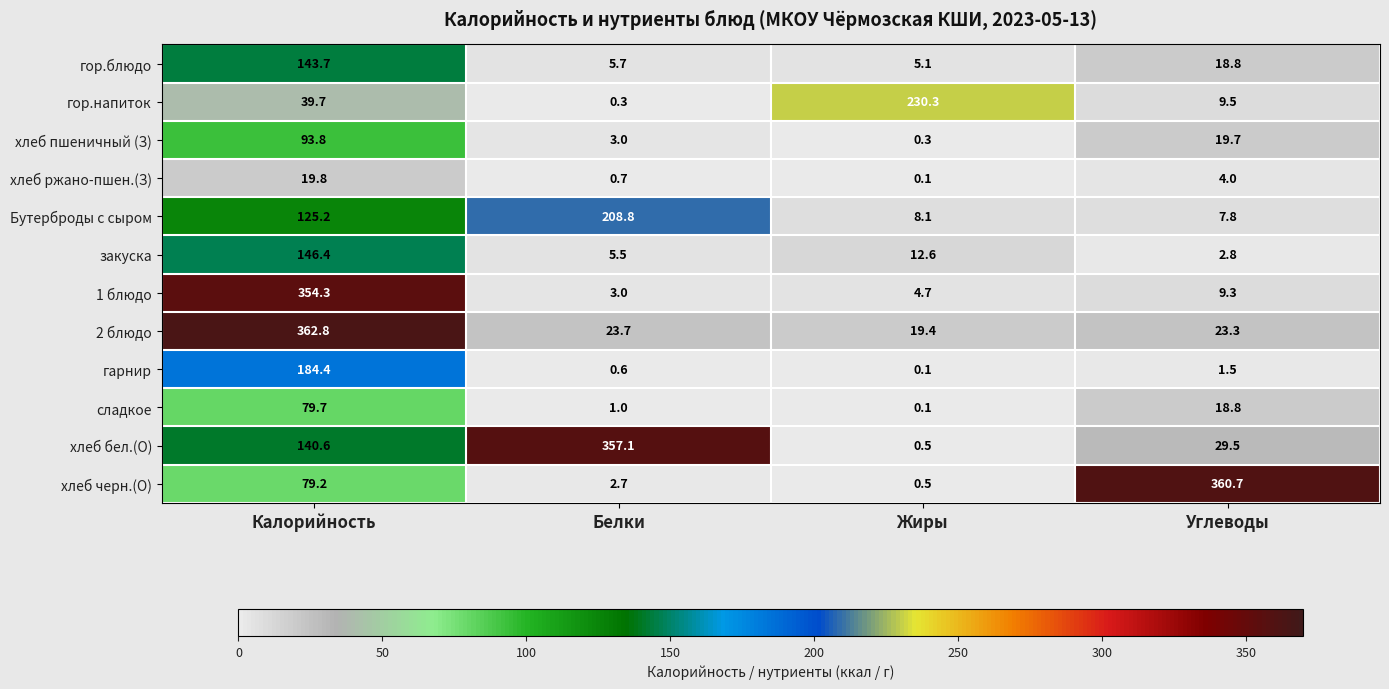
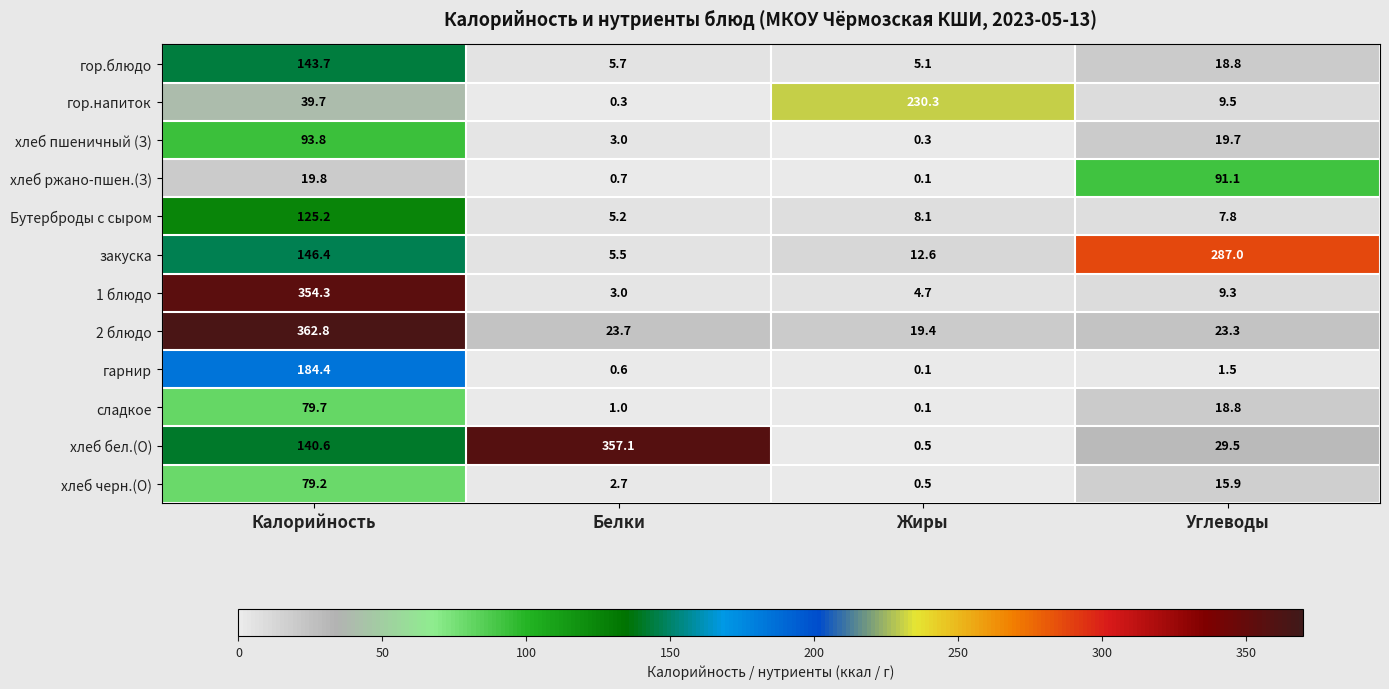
  {
    "гор.блюдо": {
      "Калорийность": 143.7,
      "Белки": 5.7,
      "Жиры": 5.1,
      "Углеводы": 18.8
    },
    "гор.напиток": {
      "Калорийность": 39.7,
      "Белки": 0.3,
      "Жиры": 230.3,
      "Углеводы": 9.5
    },
    "хлеб пшеничный (З)": {
      "Калорийность": 93.8,
      "Белки": 3.0,
      "Жиры": 0.3,
      "Углеводы": 19.7
    },
    "хлеб ржано-пшен.(З)": {
      "Калорийность": 19.8,
      "Белки": 0.7,
      "Жиры": 0.1,
-     "Углеводы": 4.0
+     "Углеводы": 91.1
    },
    "Бутерброды с сыром": {
      "Калорийность": 125.2,
-     "Белки": 208.8,
+     "Белки": 5.2,
      "Жиры": 8.1,
      "Углеводы": 7.8
    },
    "закуска": {
      "Калорийность": 146.4,
      "Белки": 5.5,
      "Жиры": 12.6,
-     "Углеводы": 2.8
+     "Углеводы": 287.0
    },
    "1 блюдо": {
      "Калорийность": 354.3,
      "Белки": 3.0,
      "Жиры": 4.7,
      "Углеводы": 9.3
    },
    "2 блюдо": {
      "Калорийность": 362.8,
      "Белки": 23.7,
      "Жиры": 19.4,
      "Углеводы": 23.3
    },
    "гарнир": {
      "Калорийность": 184.4,
      "Белки": 0.6,
      "Жиры": 0.1,
      "Углеводы": 1.5
    },
    "сладкое": {
      "Калорийность": 79.7,
      "Белки": 1.0,
      "Жиры": 0.1,
      "Углеводы": 18.8
    },
    "хлеб бел.(О)": {
      "Калорийность": 140.6,
      "Белки": 357.1,
      "Жиры": 0.5,
      "Углеводы": 29.5
    },
    "хлеб черн.(О)": {
      "Калорийность": 79.2,
      "Белки": 2.7,
      "Жиры": 0.5,
-     "Углеводы": 360.7
+     "Углеводы": 15.9
    }
  }
